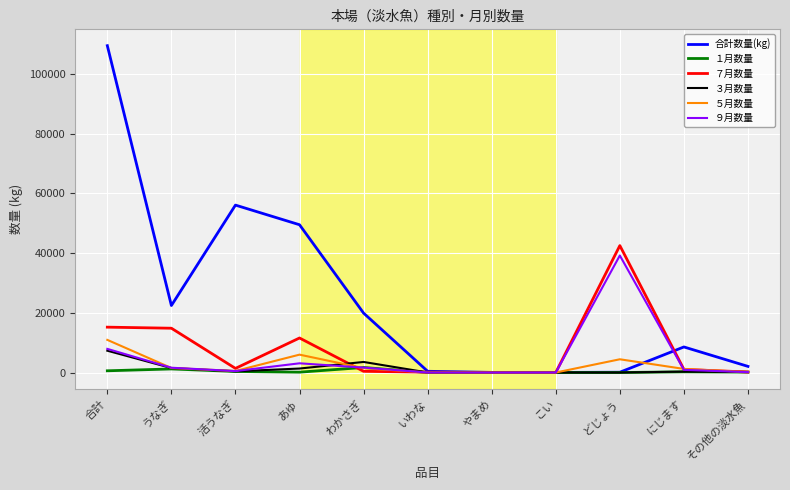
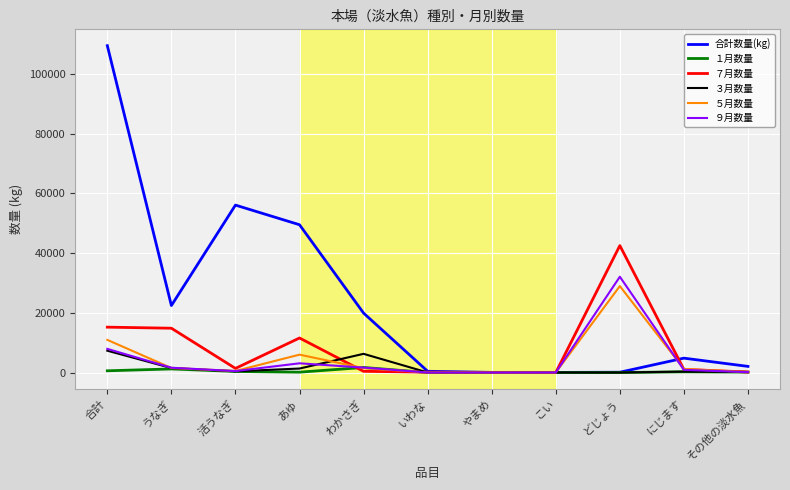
  {
    "合計数量(kg)": {
      "合計": 109000,
      "うなぎ": 22000,
      "活うなぎ": 56000,
      "あゆ": 49000,
      "わかさぎ": 20000,
-     "にじます": 9000,
+     "にじます": 5000,
      "その他の淡水魚": 2000
    },
    "１月数量": {
      "合計": 1000,
      "あゆ": 0
    },
    "７月数量": {
      "合計": 15000,
      "うなぎ": 15000,
      "活うなぎ": 1000,
      "あゆ": 12000,
      "わかさぎ": 0,
      "どじょう": 42000
    },
    "３月数量": {
      "あゆ": 1000,
-     "わかさぎ": 4000
+     "わかさぎ": 6000
    },
    "５月数量": {
      "合計": 11000,
      "あゆ": 6000,
-     "どじょう": 4000
+     "どじょう": 29000
    },
    "９月数量": {
      "あゆ": 3000,
-     "どじょう": 39000
+     "どじょう": 32000
    }
  }
